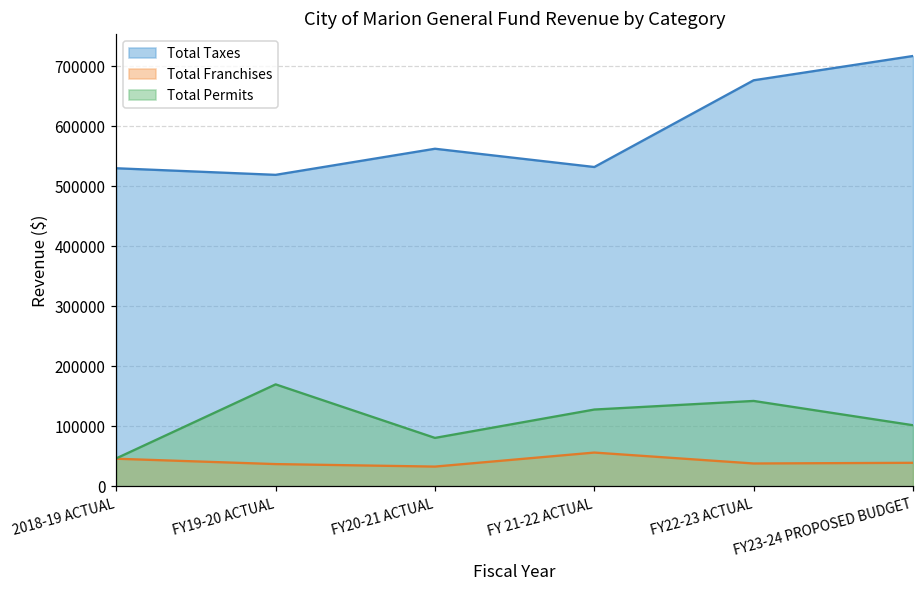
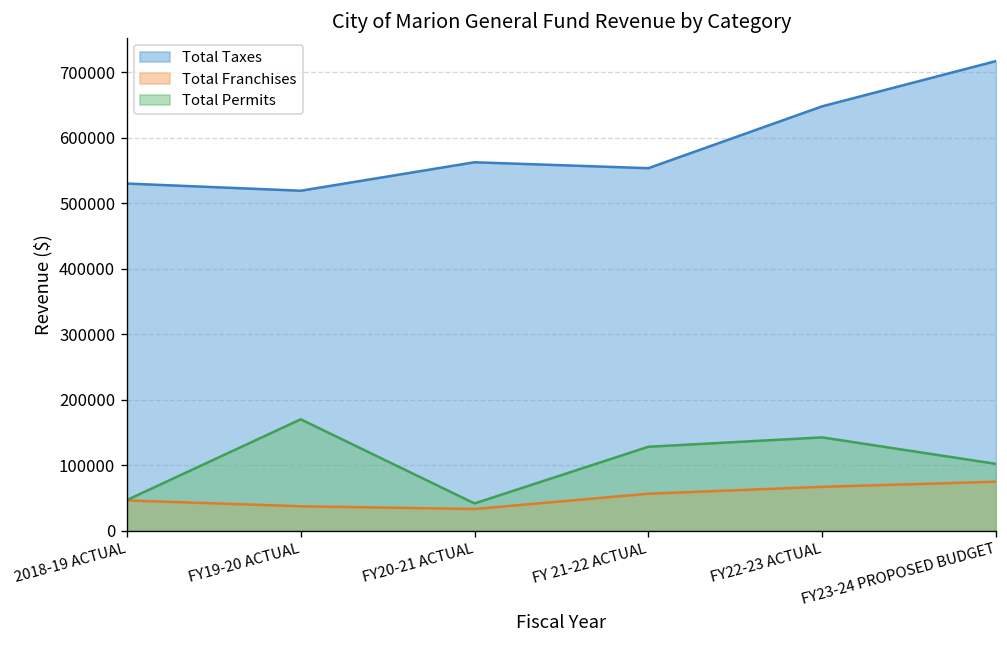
  {
    "Total Taxes": {
      "2018-19 ACTUAL": 530000,
      "FY19-20 ACTUAL": 520000,
      "FY20-21 ACTUAL": 560000,
-     "FY 21-22 ACTUAL": 530000,
-     "FY22-23 ACTUAL": 680000,
+     "FY 21-22 ACTUAL": 550000,
+     "FY22-23 ACTUAL": 650000,
      "FY23-24 PROPOSED BUDGET": 720000
    },
    "Total Franchises": {
      "FY19-20 ACTUAL": 40000,
      "FY20-21 ACTUAL": 30000,
      "FY 21-22 ACTUAL": 60000,
-     "FY22-23 ACTUAL": 40000,
-     "FY23-24 PROPOSED BUDGET": 40000
+     "FY22-23 ACTUAL": 70000,
+     "FY23-24 PROPOSED BUDGET": 70000
    },
    "Total Permits": {
      "FY19-20 ACTUAL": 170000,
-     "FY20-21 ACTUAL": 80000,
+     "FY20-21 ACTUAL": 40000,
      "FY 21-22 ACTUAL": 130000,
      "FY22-23 ACTUAL": 140000,
      "FY23-24 PROPOSED BUDGET": 100000
    }
  }
